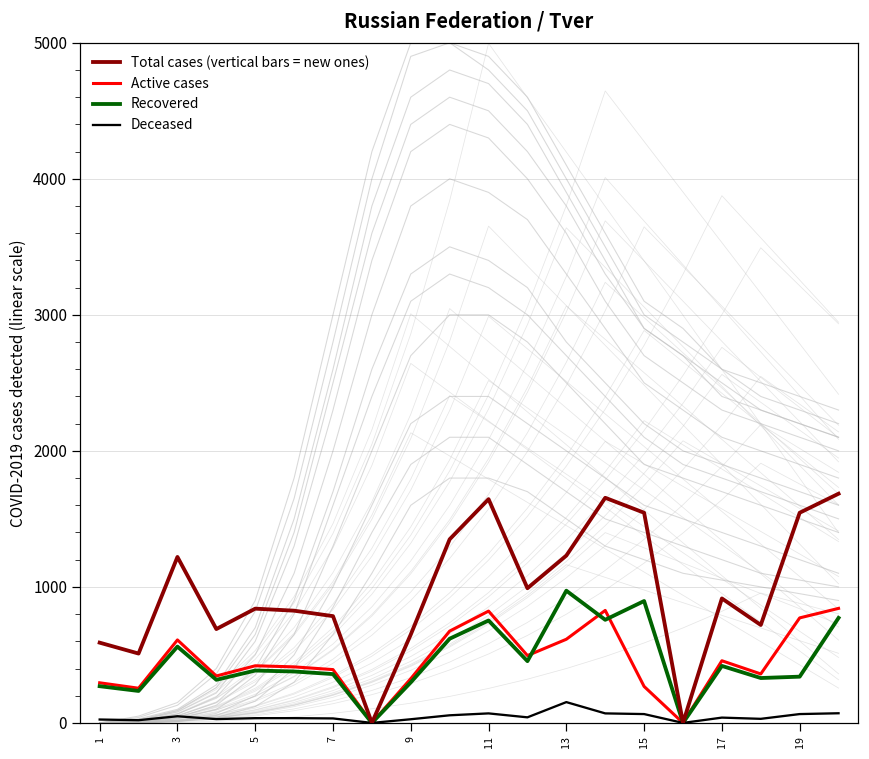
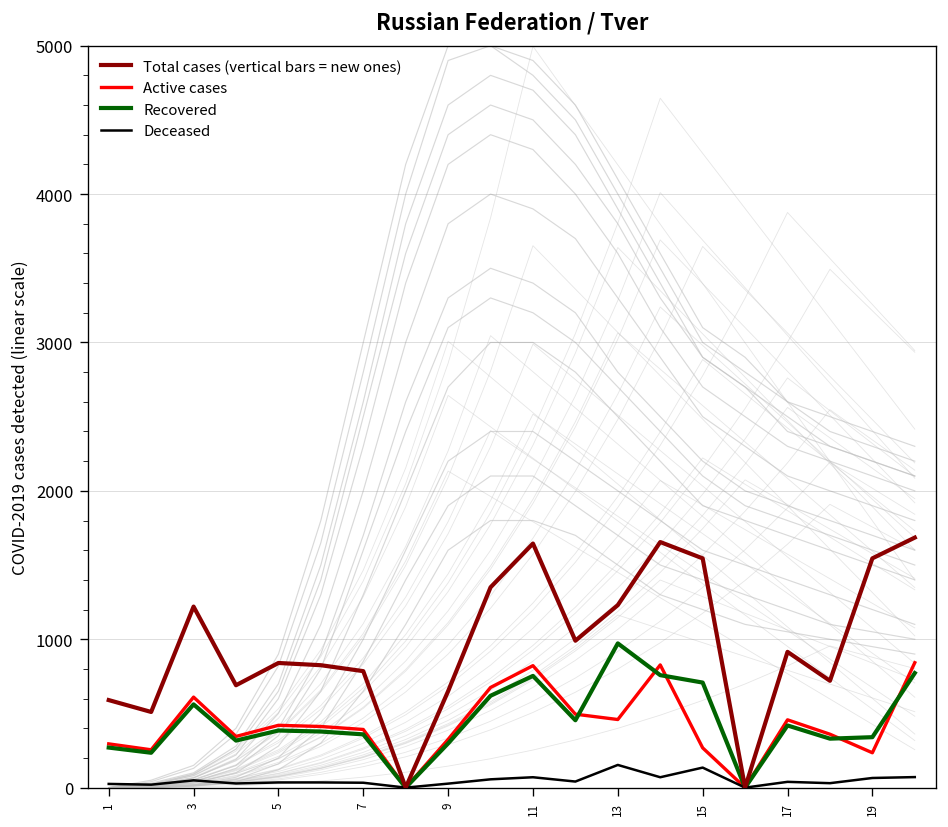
  {
    "Total cases (vertical bars = new ones)": {
      "1": 590,
      "3": 1220,
      "7": 790,
      "9": 650,
      "11": 1650,
      "17": 920,
      "19": 1550
    },
    "Active cases": {
      "1": 300,
      "3": 610,
      "7": 390,
      "11": 820,
-     "13": 620,
+     "13": 460,
      "15": 270,
      "17": 460,
-     "19": 770
+     "19": 240
    },
    "Recovered": {
      "1": 270,
      "3": 560,
      "13": 970,
-     "15": 900,
+     "15": 710,
      "17": 420,
      "19": 340
    },
    "Deceased": {
      "1": 30,
      "7": 30,
      "9": 30,
      "11": 70,
      "13": 150,
-     "15": 70,
+     "15": 140,
      "17": 40,
      "19": 70
    }
  }
